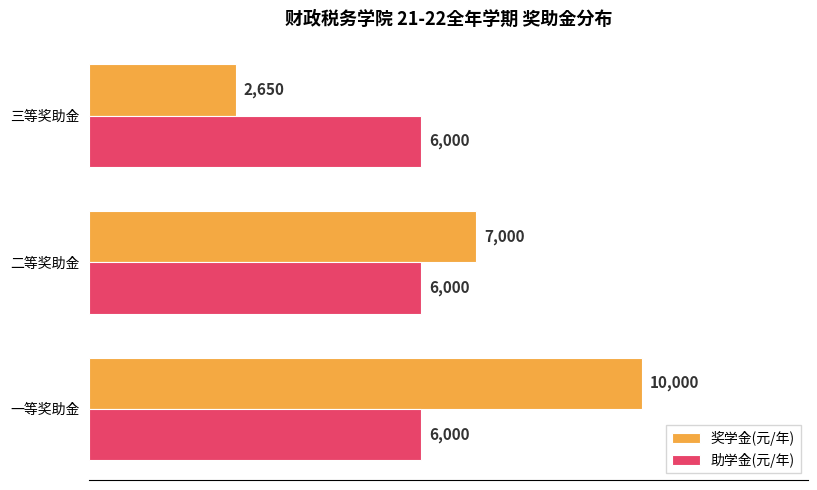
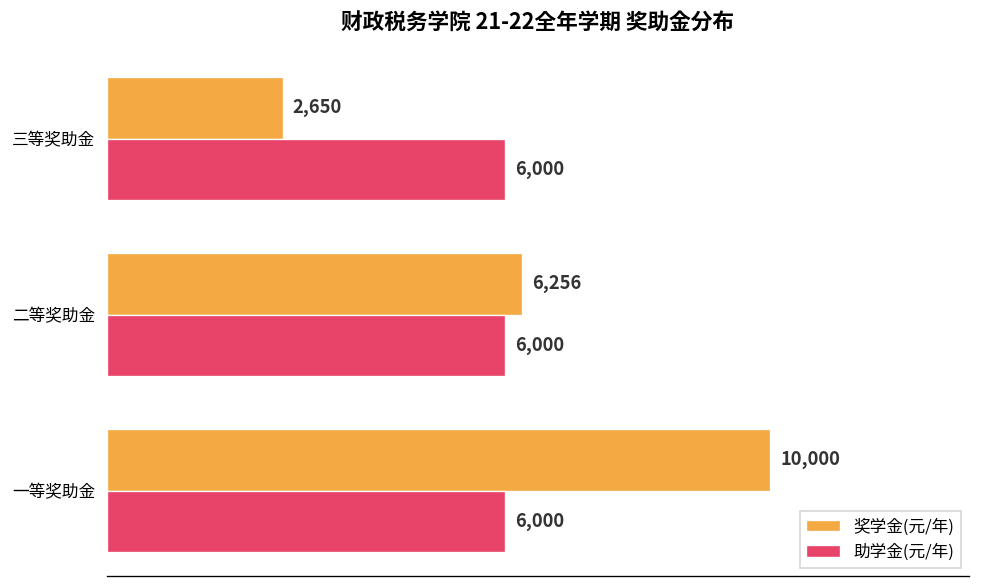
  {
    "奖学金(元/年)": {
      "三等奖助金": "2,650",
-     "二等奖助金": "7,000",
+     "二等奖助金": "6,256",
      "一等奖助金": "10,000"
    },
    "助学金(元/年)": {
      "三等奖助金": "6,000",
      "二等奖助金": "6,000",
      "一等奖助金": "6,000"
    }
  }
